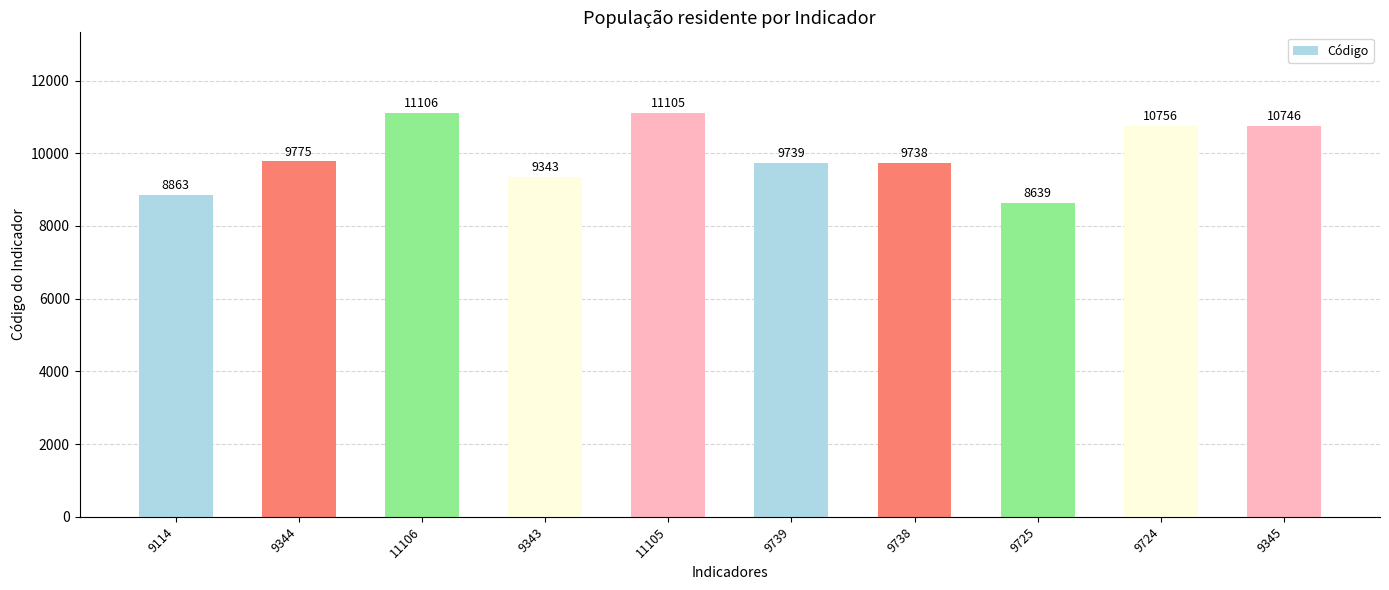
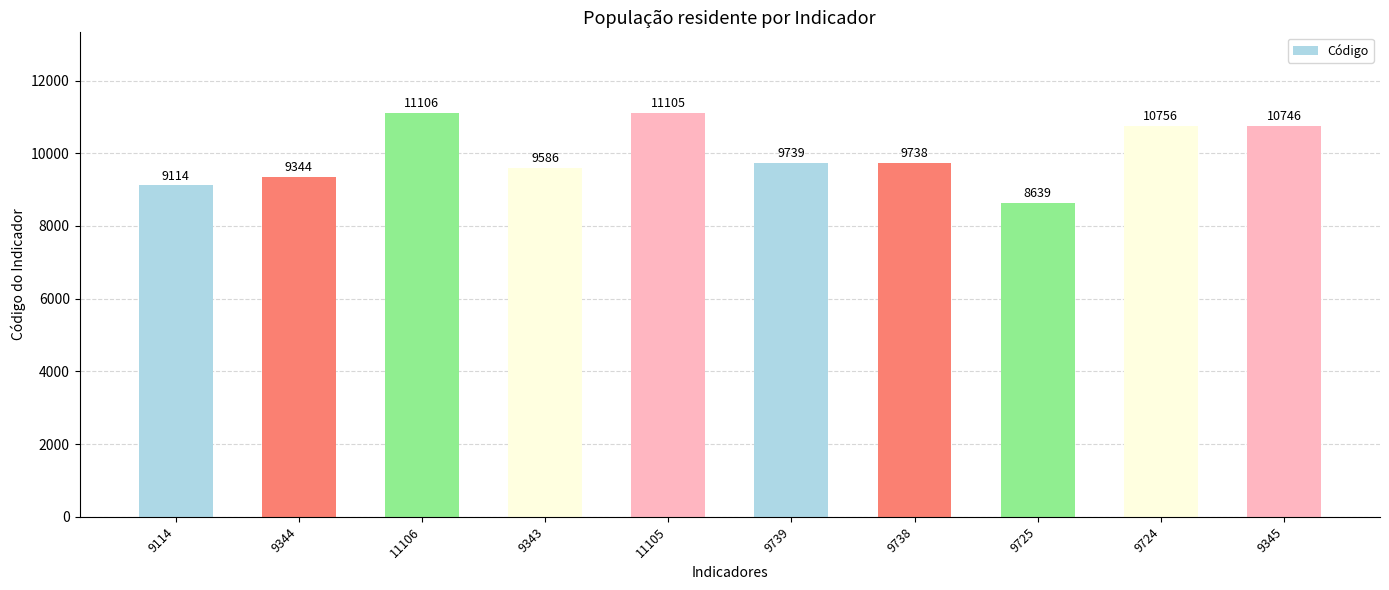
  {
-   "9114": 8863,
-   "9344": 9775,
+   "9114": 9114,
+   "9344": 9344,
    "11106": 11106,
-   "9343": 9343,
+   "9343": 9586,
    "11105": 11105,
    "9739": 9739,
    "9738": 9738,
    "9725": 8639,
    "9724": 10756,
    "9345": 10746
  }
